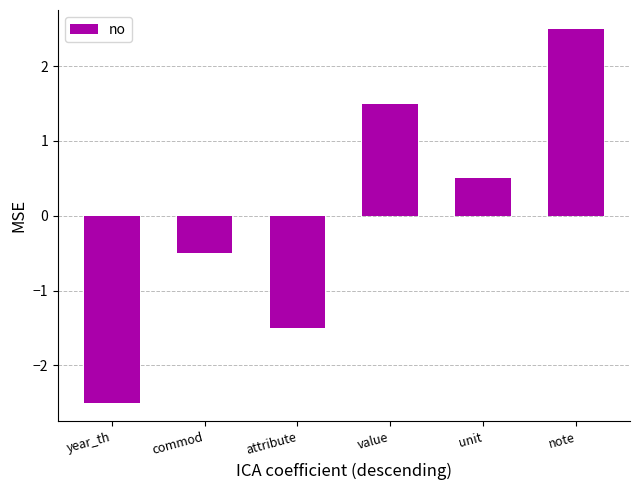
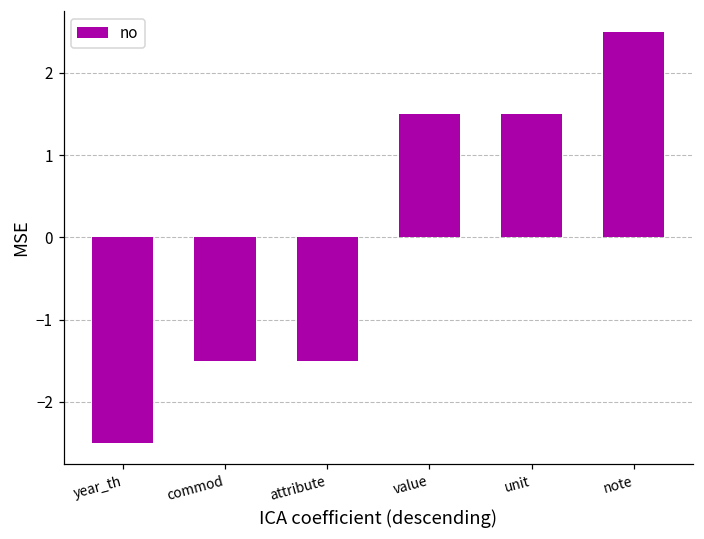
  {
    "year_th": -2.5,
-   "commod": -0.5,
+   "commod": -1.5,
    "attribute": -1.5,
    "value": 1.5,
-   "unit": 0.5,
+   "unit": 1.5,
    "note": 2.5
  }
